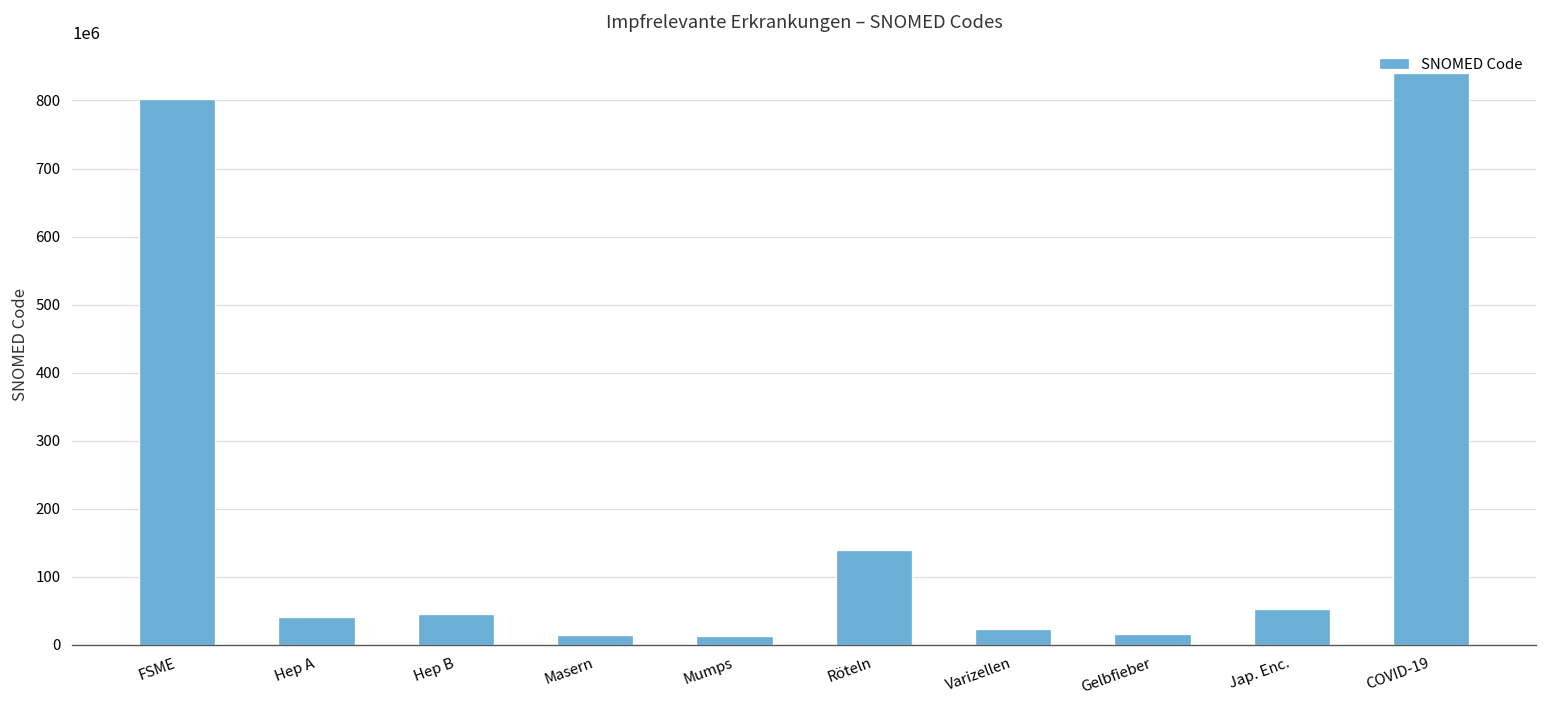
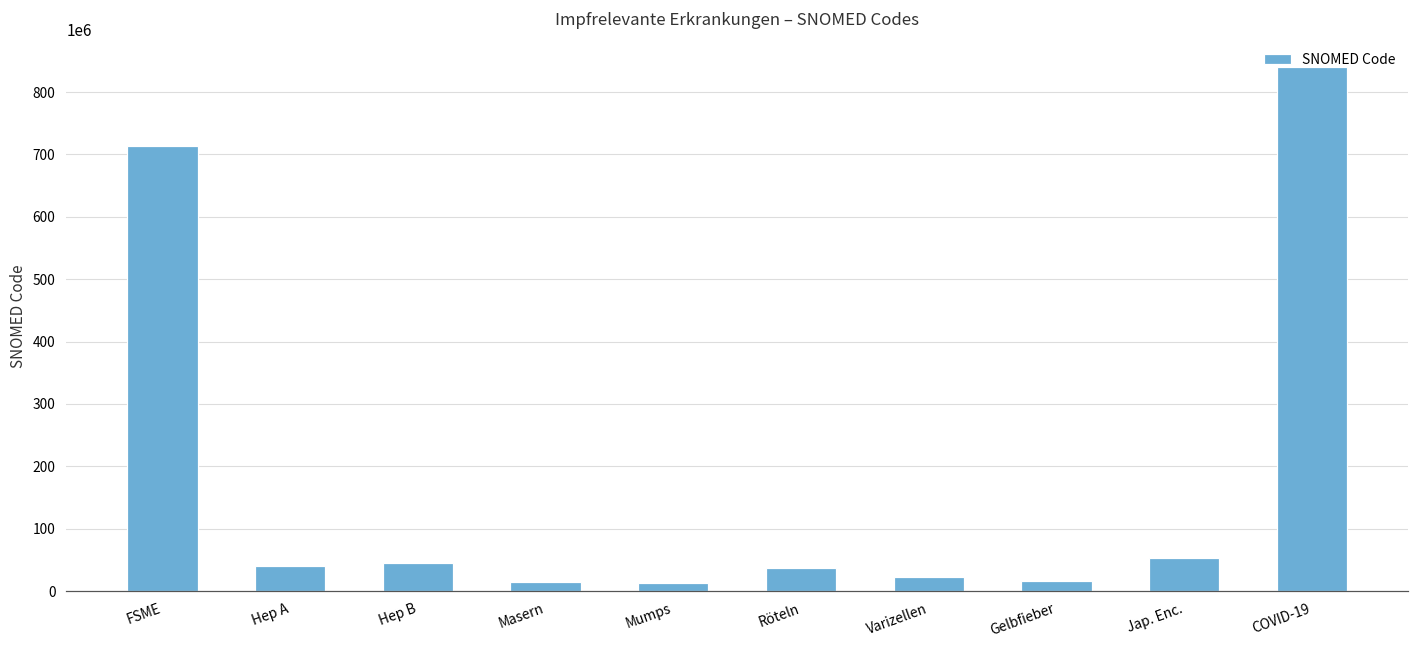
  {
-   "FSME": 800000000,
+   "FSME": 710000000,
    "Hep A": 40000000,
    "Hep B": 40000000,
    "Masern": 10000000,
    "Mumps": 10000000,
-   "Röteln": 140000000,
+   "Röteln": 40000000,
    "Varizellen": 20000000,
    "Gelbfieber": 20000000,
    "Jap. Enc.": 50000000,
    "COVID-19": 840000000
  }
